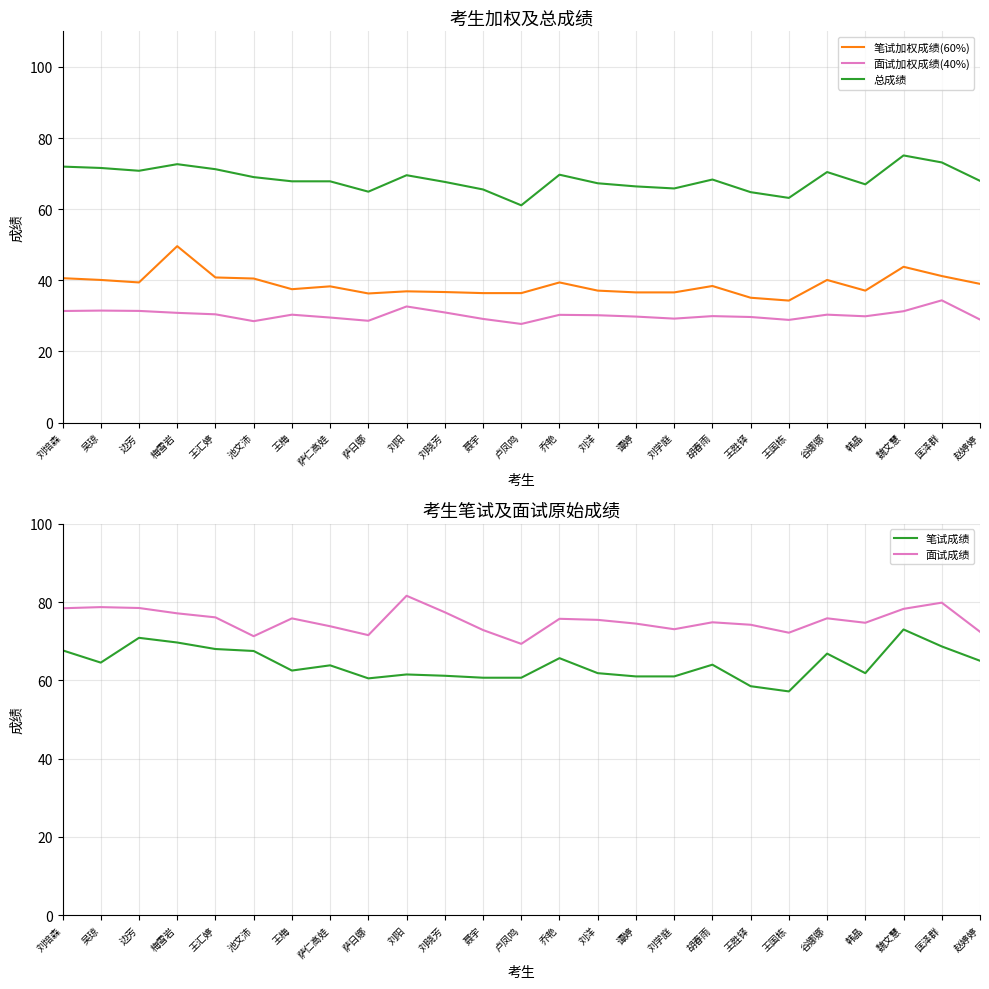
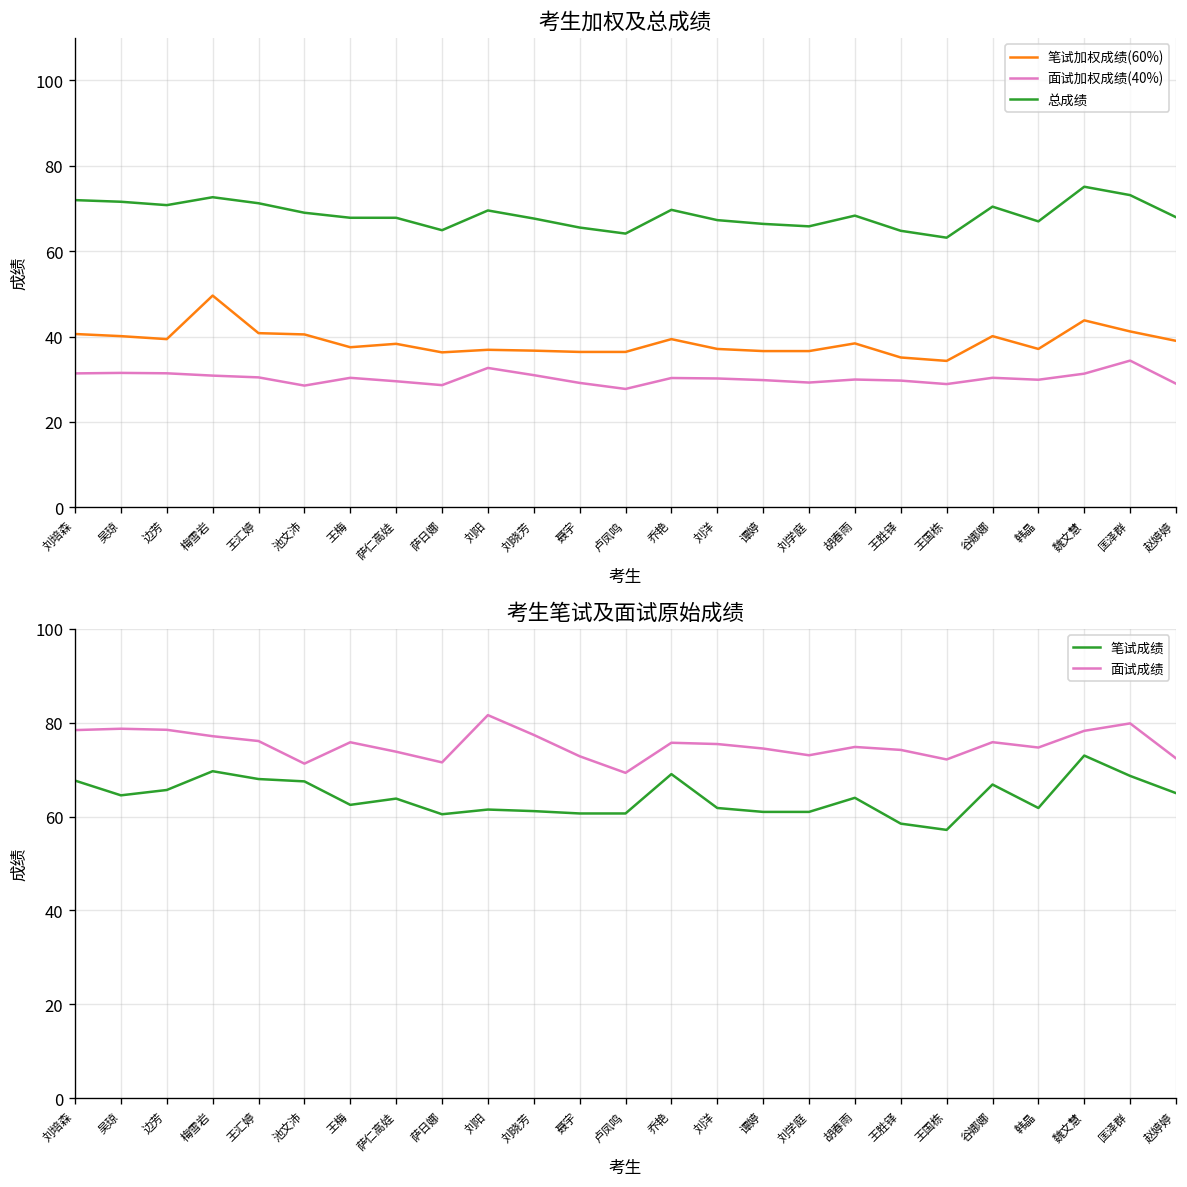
  {
    "考生加权及总成绩": {
      "笔试加权成绩(60%)": {
        "刘培森": 41,
        "吴琼": 40,
        "边芳": 39,
        "梅雪岩": 50,
        "王汇婷": 41,
        "池文沛": 41,
        "王梅": 38,
        "萨仁高娃": 38,
        "萨日娜": 36,
        "刘阳": 37,
        "刘晓芳": 37,
        "聂宇": 36,
        "卢凤鸣": 36,
        "乔艳": 39,
        "刘洋": 37,
        "谭婷": 37,
        "刘学庭": 37,
        "胡春雨": 38,
        "王胜铎": 35,
        "王国栋": 34,
        "谷娜娜": 40,
        "韩晶": 37,
        "魏文慧": 44,
        "匡泽群": 41,
        "赵婷婷": 39
      },
      "面试加权成绩(40%)": {
        "刘培森": 31,
        "吴琼": 31,
        "边芳": 31,
        "梅雪岩": 31,
        "王汇婷": 30,
        "池文沛": 29,
        "王梅": 30,
        "萨仁高娃": 30,
        "萨日娜": 29,
        "刘阳": 33,
        "刘晓芳": 31,
        "聂宇": 29,
        "卢凤鸣": 28,
        "乔艳": 30,
        "刘洋": 30,
        "谭婷": 30,
        "刘学庭": 29,
        "胡春雨": 30,
        "王胜铎": 30,
        "王国栋": 29,
        "谷娜娜": 30,
        "韩晶": 30,
        "魏文慧": 31,
        "匡泽群": 34,
        "赵婷婷": 29
      },
      "总成绩": {
        "刘培森": 72,
        "吴琼": 72,
        "边芳": 71,
        "梅雪岩": 73,
        "王汇婷": 71,
        "池文沛": 69,
        "王梅": 68,
        "萨仁高娃": 68,
        "萨日娜": 65,
        "刘阳": 70,
        "刘晓芳": 68,
        "聂宇": 66,
-       "卢凤鸣": 61,
+       "卢凤鸣": 64,
        "乔艳": 70,
        "刘洋": 67,
        "谭婷": 66,
        "刘学庭": 66,
        "胡春雨": 68,
        "王胜铎": 65,
        "王国栋": 63,
        "谷娜娜": 70,
        "韩晶": 67,
        "魏文慧": 75,
        "匡泽群": 73,
        "赵婷婷": 68
      }
    },
    "考生笔试及面试原始成绩": {
      "笔试成绩": {
        "刘培森": 68,
        "吴琼": 65,
-       "边芳": 71,
+       "边芳": 66,
        "梅雪岩": 70,
        "王汇婷": 68,
        "池文沛": 68,
        "王梅": 63,
        "萨仁高娃": 64,
        "萨日娜": 61,
        "刘阳": 62,
        "刘晓芳": 61,
        "聂宇": 61,
        "卢凤鸣": 61,
-       "乔艳": 66,
+       "乔艳": 69,
        "刘洋": 62,
        "谭婷": 61,
        "刘学庭": 61,
        "胡春雨": 64,
        "王胜铎": 59,
        "王国栋": 57,
        "谷娜娜": 67,
        "韩晶": 62,
        "魏文慧": 73,
        "匡泽群": 69,
        "赵婷婷": 65
      },
      "面试成绩": {
        "刘培森": 78,
        "吴琼": 79,
        "边芳": 78,
        "梅雪岩": 77,
        "王汇婷": 76,
        "池文沛": 71,
        "王梅": 76,
        "萨仁高娃": 74,
        "萨日娜": 72,
        "刘阳": 82,
        "刘晓芳": 77,
        "聂宇": 73,
        "卢凤鸣": 69,
        "乔艳": 76,
        "刘洋": 75,
        "谭婷": 74,
        "刘学庭": 73,
        "胡春雨": 75,
        "王胜铎": 74,
        "王国栋": 72,
        "谷娜娜": 76,
        "韩晶": 75,
        "魏文慧": 78,
        "匡泽群": 80,
        "赵婷婷": 72
      }
    }
  }
